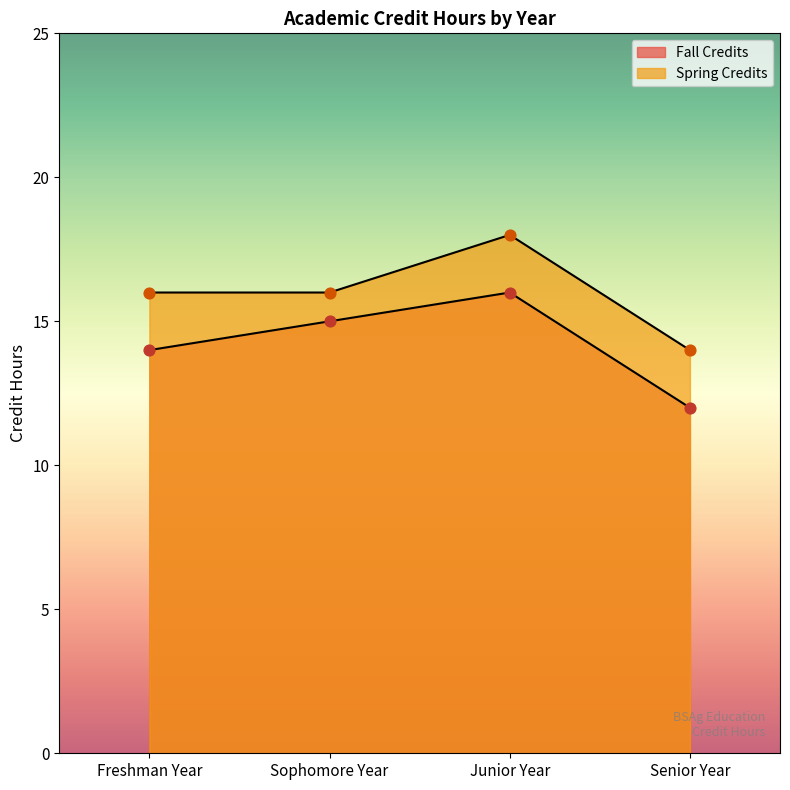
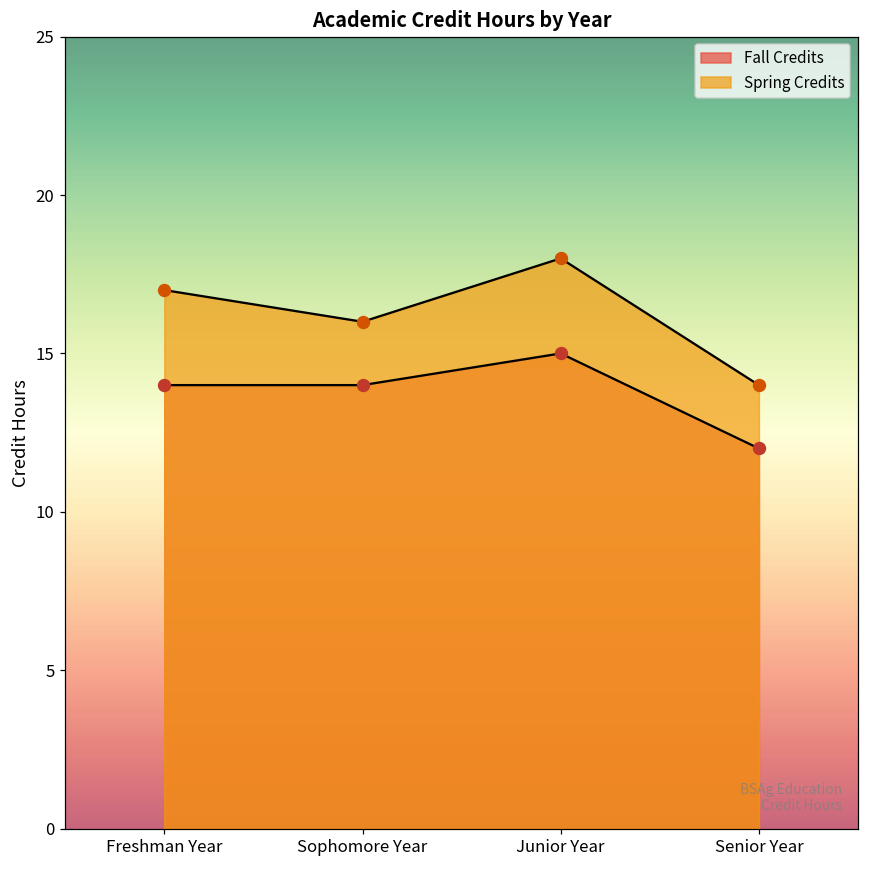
  {
    "Fall Credits": {
      "Freshman Year": 14,
-     "Sophomore Year": 15,
-     "Junior Year": 16,
+     "Sophomore Year": 14,
+     "Junior Year": 15,
      "Senior Year": 12
    },
    "Spring Credits": {
-     "Freshman Year": 16,
+     "Freshman Year": 17,
      "Sophomore Year": 16,
      "Junior Year": 18,
      "Senior Year": 14
    }
  }
